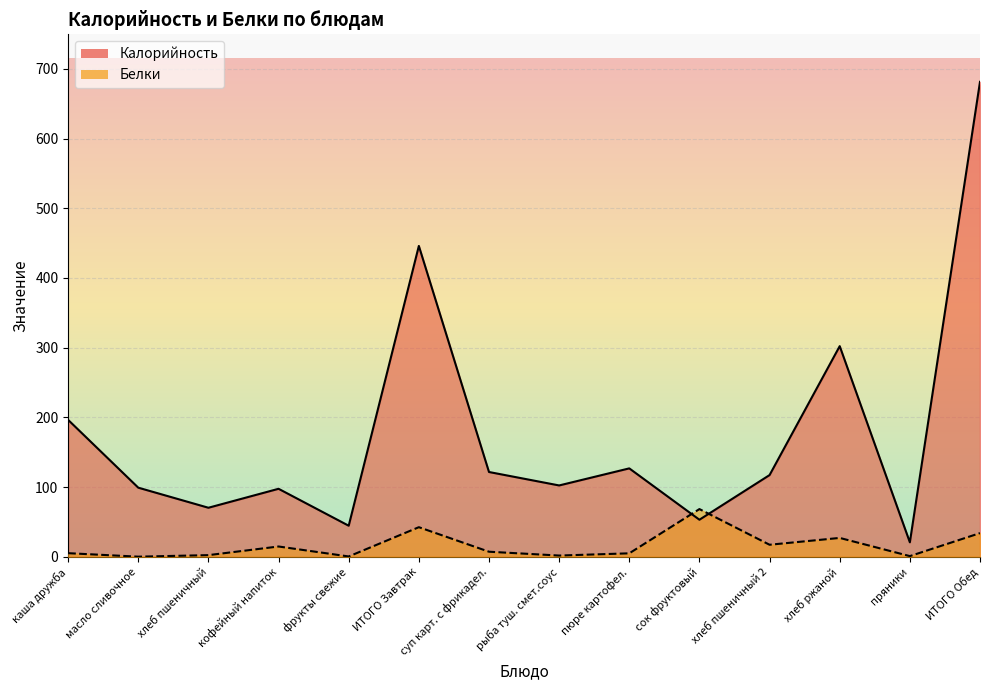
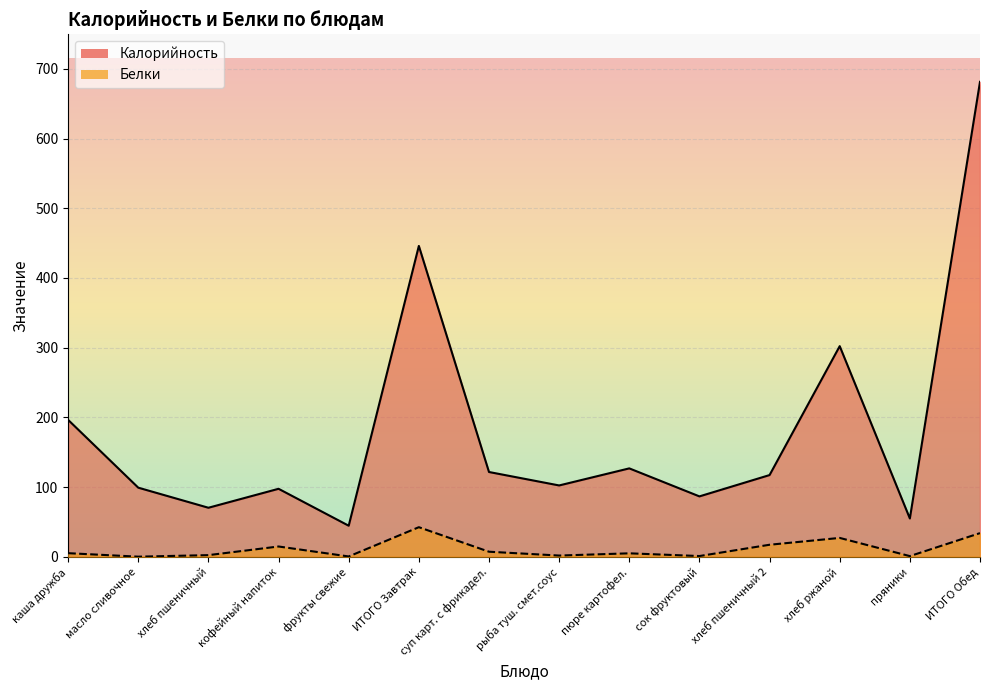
  {
    "Калорийность": {
      "каша дружба": 200,
      "масло сливочное": 100,
      "хлеб пшеничный": 70,
      "кофейный напиток": 100,
      "фрукты свежие": 40,
      "ИТОГО Завтрак": 450,
      "суп карт. с фрикадел.": 120,
      "рыба туш. смет.соус": 100,
      "пюре картофел.": 130,
-     "сок фруктовый": 50,
+     "сок фруктовый": 90,
      "хлеб пшеничный 2": 120,
      "хлеб ржаной": 300,
-     "пряники": 20,
+     "пряники": 50,
      "ИТОГО Обед": 680
    },
    "Белки": {
      "каша дружба": 10,
      "масло сливочное": 0,
      "хлеб пшеничный": 0,
      "кофейный напиток": 10,
      "фрукты свежие": 0,
      "ИТОГО Завтрак": 40,
      "суп карт. с фрикадел.": 10,
      "рыба туш. смет.соус": 0,
      "пюре картофел.": 0,
-     "сок фруктовый": 70,
+     "сок фруктовый": 0,
      "хлеб пшеничный 2": 20,
      "хлеб ржаной": 30,
      "пряники": 0,
      "ИТОГО Обед": 30
    }
  }
